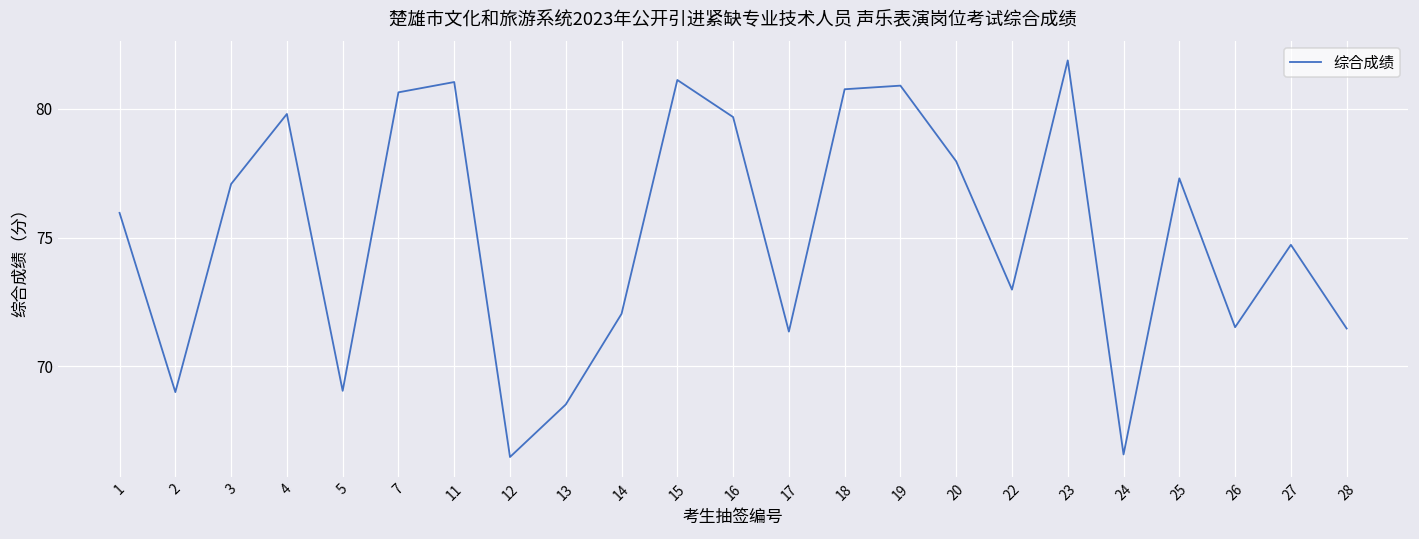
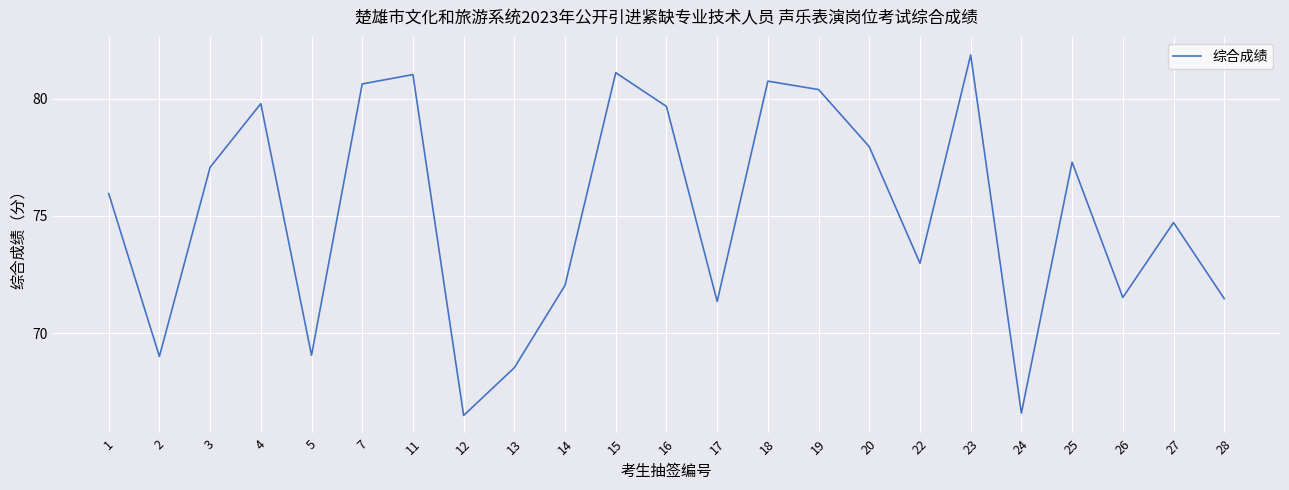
  {
    "1": 76.0,
    "2": 69.0,
    "3": 77.1,
    "4": 79.8,
    "5": 69.1,
    "7": 80.6,
    "11": 81.0,
    "12": 66.5,
    "13": 68.5,
    "14": 72.0,
    "15": 81.1,
    "16": 79.7,
    "17": 71.4,
    "18": 80.8,
-   "19": 80.9,
+   "19": 80.4,
    "20": 78.0,
    "22": 73.0,
    "23": 81.9,
    "24": 66.6,
    "25": 77.3,
    "26": 71.5,
    "27": 74.7,
    "28": 71.5
  }
